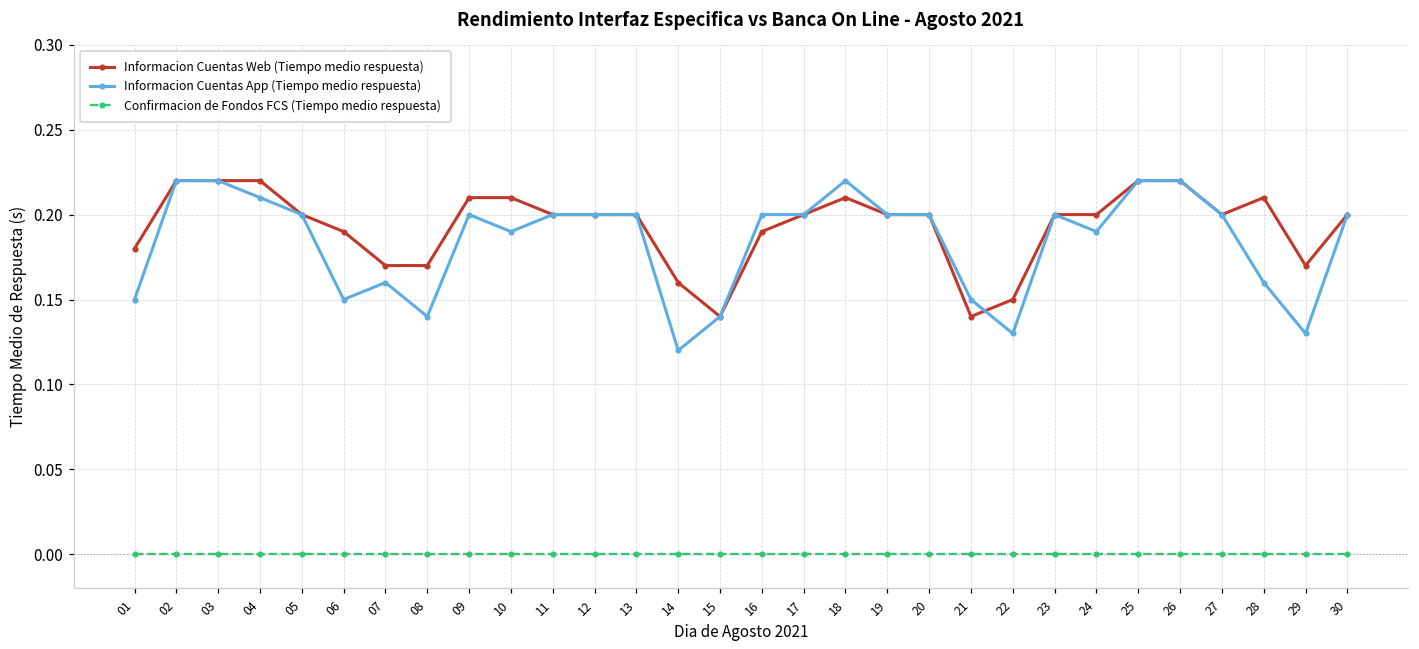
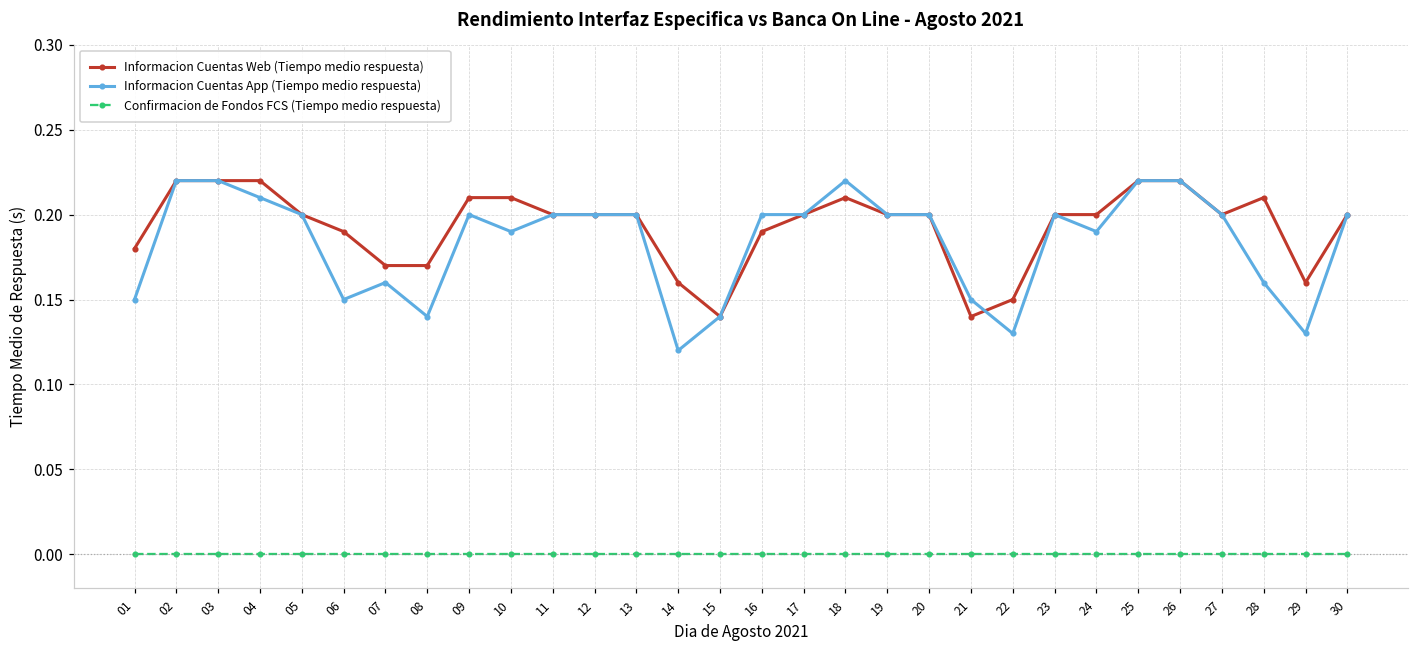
  {
    "Informacion Cuentas Web (Tiempo medio respuesta)": {
      "01": 0.18,
      "04": 0.22,
      "06": 0.19,
      "07": 0.17,
      "08": 0.17,
      "09": 0.21,
      "10": 0.21,
      "14": 0.16,
      "16": 0.19,
      "18": 0.21,
      "21": 0.14,
      "22": 0.15,
      "24": 0.20,
      "28": 0.21,
-     "29": 0.17
+     "29": 0.16
    },
    "Informacion Cuentas App (Tiempo medio respuesta)": {
      "01": 0.15,
      "04": 0.21,
      "06": 0.15,
      "07": 0.16,
      "08": 0.14,
      "09": 0.20,
      "10": 0.19,
      "14": 0.12,
      "16": 0.20,
      "18": 0.22,
      "21": 0.15,
      "22": 0.13,
      "24": 0.19,
      "28": 0.16,
      "29": 0.13
    },
    "Confirmacion de Fondos FCS (Tiempo medio respuesta)": {
      "01": 0.00,
      "02": 0.00,
      "03": 0.00,
      "04": 0.00,
      "05": 0.00,
      "06": 0.00,
      "07": 0.00,
      "08": 0.00,
      "09": 0.00,
      "10": 0.00,
      "11": 0.00,
      "12": 0.00,
      "13": 0.00,
      "14": 0.00,
      "15": 0.00,
      "16": 0.00,
      "17": 0.00,
      "18": 0.00,
      "19": 0.00,
      "20": 0.00,
      "21": 0.00,
      "22": 0.00,
      "23": 0.00,
      "24": 0.00,
      "25": 0.00,
      "26": 0.00,
      "27": 0.00,
      "28": 0.00,
      "29": 0.00,
      "30": 0.00
    }
  }
